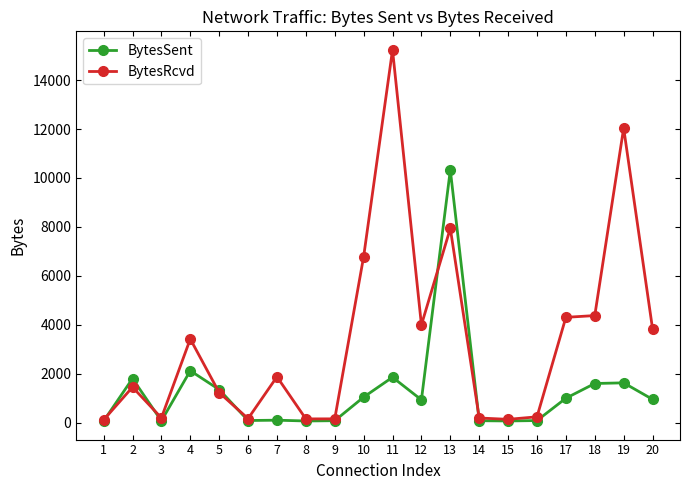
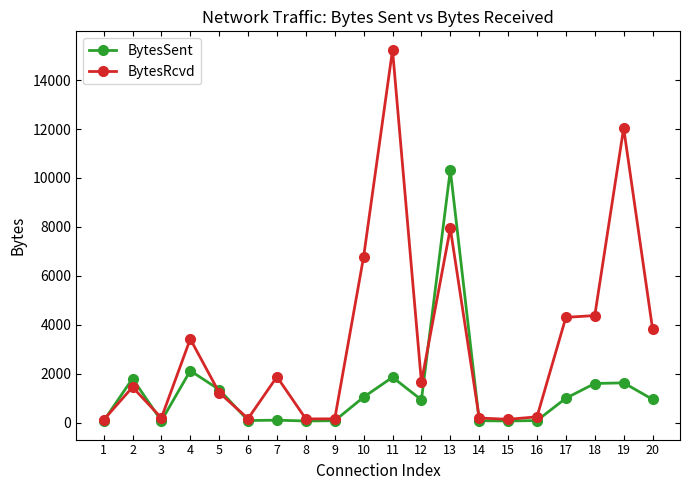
  {
    "BytesSent": {
      "2": 1800,
      "3": 100,
      "4": 2100,
      "5": 1300,
      "7": 100,
      "10": 1000,
      "11": 1900,
      "12": 900,
      "13": 10300,
      "14": 100,
      "16": 100,
      "17": 1000,
      "18": 1600,
      "19": 1600,
      "20": 900
    },
    "BytesRcvd": {
      "2": 1400,
      "3": 200,
      "4": 3400,
      "5": 1200,
      "7": 1900,
      "10": 6800,
      "11": 15200,
-     "12": 4000,
+     "12": 1700,
      "13": 7900,
      "14": 200,
      "16": 200,
      "17": 4300,
      "18": 4400,
      "19": 12000,
      "20": 3800
    }
  }
